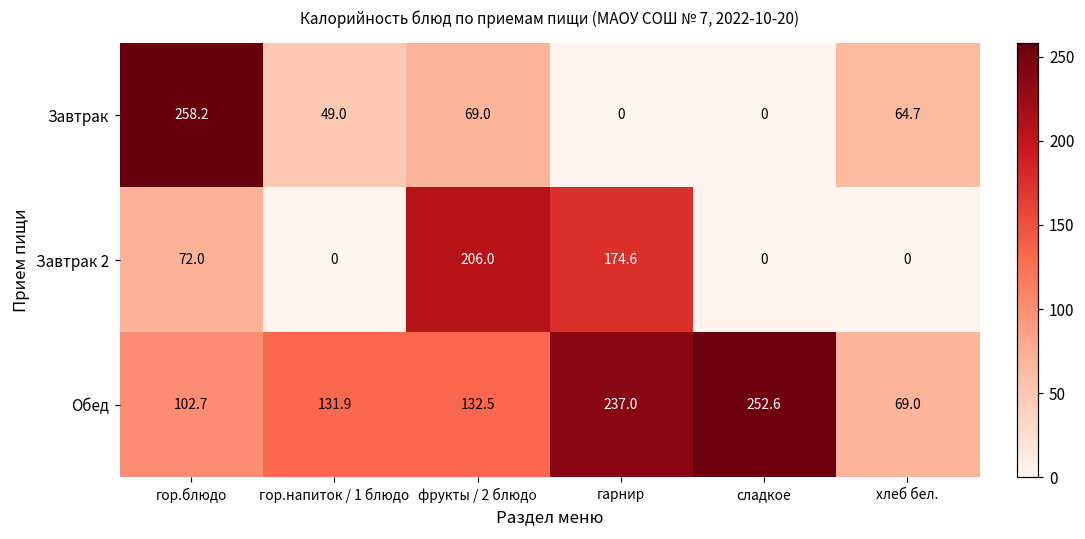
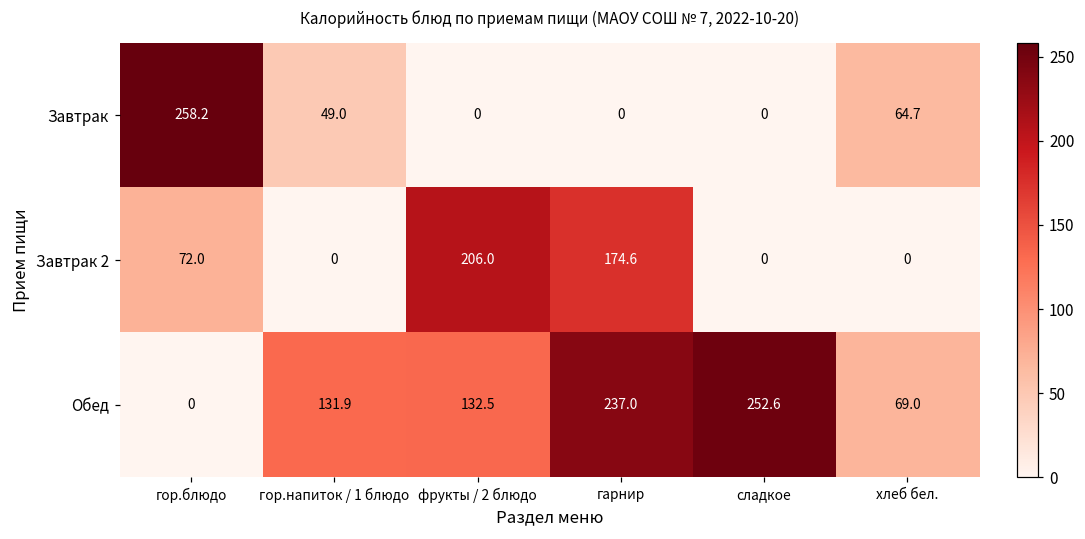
  {
    "Завтрак": {
      "гор.блюдо": 258.2,
      "гор.напиток / 1 блюдо": 49.0,
-     "фрукты / 2 блюдо": 69.0,
+     "фрукты / 2 блюдо": 0,
      "гарнир": 0,
      "сладкое": 0,
      "хлеб бел.": 64.7
    },
    "Завтрак 2": {
      "гор.блюдо": 72.0,
      "гор.напиток / 1 блюдо": 0,
      "фрукты / 2 блюдо": 206.0,
      "гарнир": 174.6,
      "сладкое": 0,
      "хлеб бел.": 0
    },
    "Обед": {
-     "гор.блюдо": 102.7,
+     "гор.блюдо": 0,
      "гор.напиток / 1 блюдо": 131.9,
      "фрукты / 2 блюдо": 132.5,
      "гарнир": 237.0,
      "сладкое": 252.6,
      "хлеб бел.": 69.0
    }
  }
